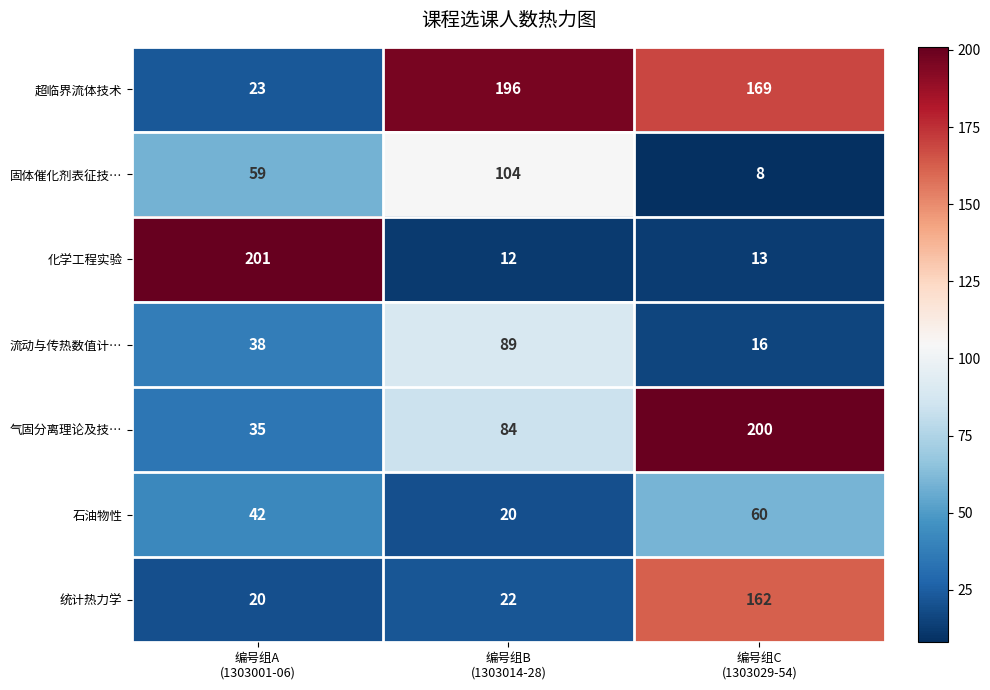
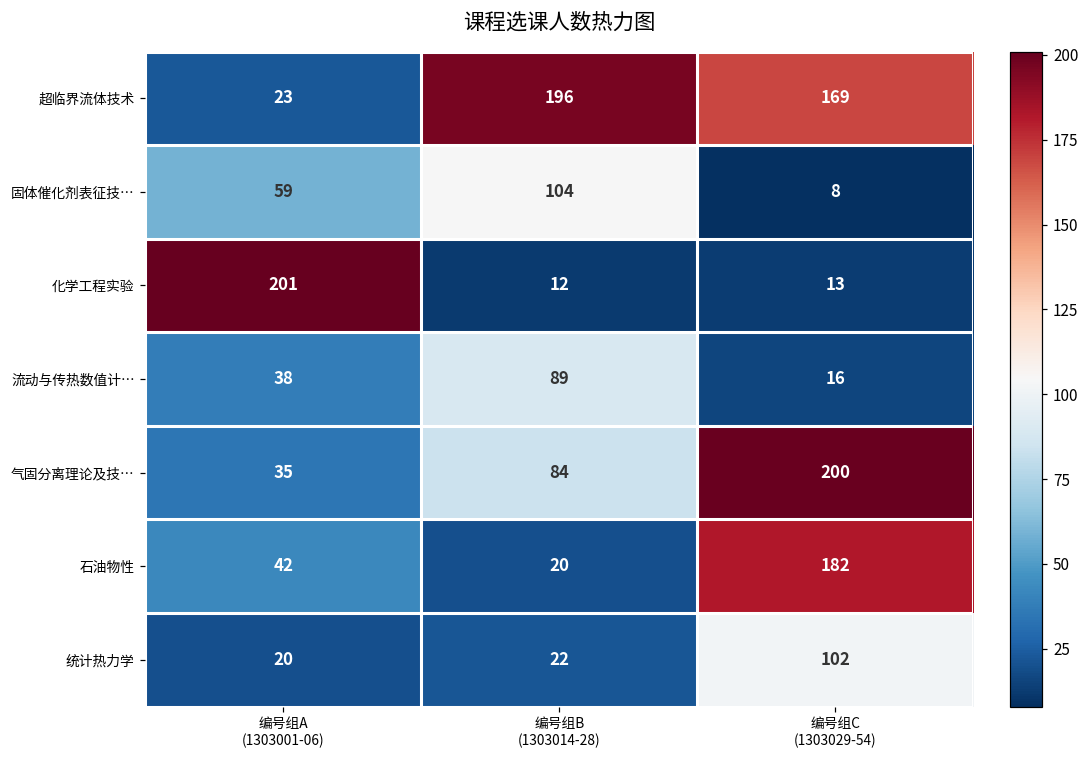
  {
    "超临界流体技术": {
      "编号组A (1303001-06)": 23,
      "编号组B (1303014-28)": 196,
      "编号组C (1303029-54)": 169
    },
    "固体催化剂表征技…": {
      "编号组A (1303001-06)": 59,
      "编号组B (1303014-28)": 104,
      "编号组C (1303029-54)": 8
    },
    "化学工程实验": {
      "编号组A (1303001-06)": 201,
      "编号组B (1303014-28)": 12,
      "编号组C (1303029-54)": 13
    },
    "流动与传热数值计…": {
      "编号组A (1303001-06)": 38,
      "编号组B (1303014-28)": 89,
      "编号组C (1303029-54)": 16
    },
    "气固分离理论及技…": {
      "编号组A (1303001-06)": 35,
      "编号组B (1303014-28)": 84,
      "编号组C (1303029-54)": 200
    },
    "石油物性": {
      "编号组A (1303001-06)": 42,
      "编号组B (1303014-28)": 20,
-     "编号组C (1303029-54)": 60
+     "编号组C (1303029-54)": 182
    },
    "统计热力学": {
      "编号组A (1303001-06)": 20,
      "编号组B (1303014-28)": 22,
-     "编号组C (1303029-54)": 162
+     "编号组C (1303029-54)": 102
    }
  }
